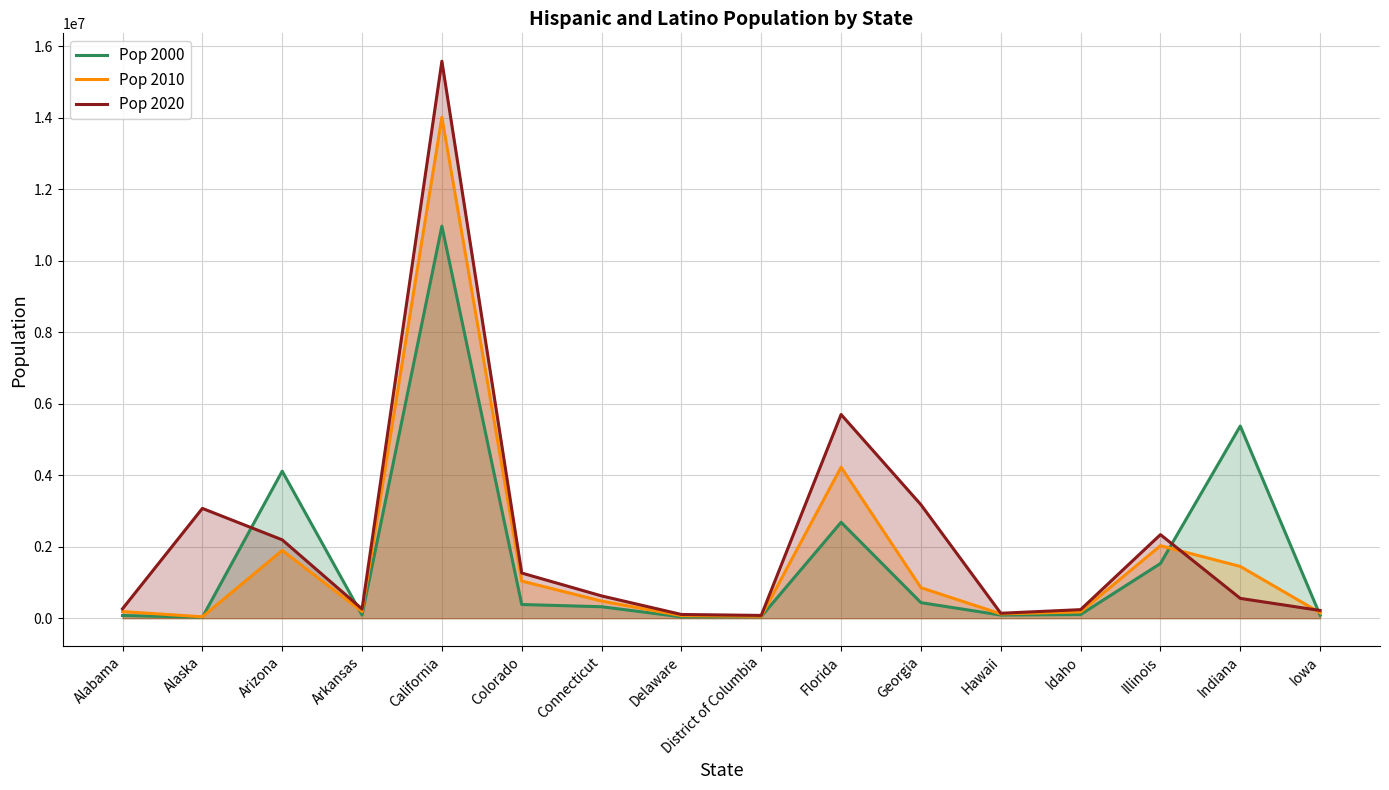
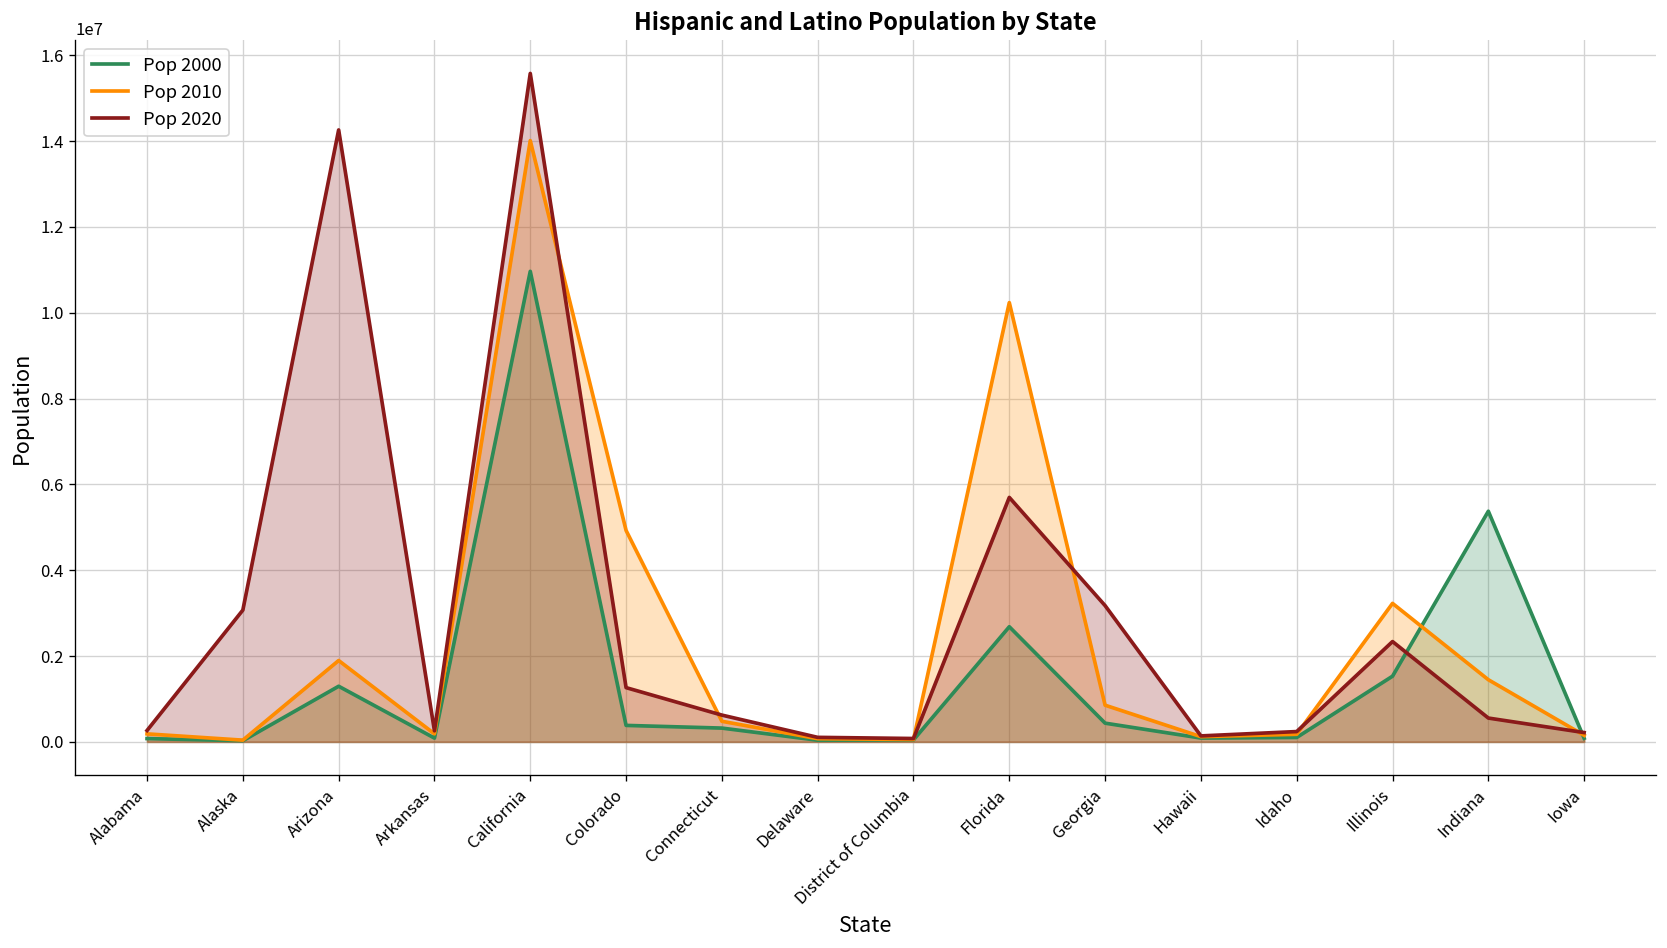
  {
    "Pop 2000": {
      "Alabama": 100000,
-     "Arizona": 4100000,
+     "Arizona": 1300000,
      "Arkansas": 100000,
      "California": 11000000,
      "Colorado": 400000,
      "Connecticut": 300000,
      "Florida": 2700000,
      "Georgia": 400000,
      "Idaho": 100000,
      "Illinois": 1500000,
      "Indiana": 5400000
    },
    "Pop 2010": {
      "Alabama": 200000,
      "Arizona": 1900000,
      "California": 14000000,
-     "Colorado": 1000000,
+     "Colorado": 4900000,
      "Connecticut": 500000,
-     "Florida": 4200000,
+     "Florida": 10200000,
      "Georgia": 900000,
-     "Illinois": 2000000,
+     "Illinois": 3200000,
      "Indiana": 1400000
    },
    "Pop 2020": {
      "Alabama": 300000,
      "Alaska": 3100000,
-     "Arizona": 2200000,
+     "Arizona": 14300000,
      "California": 15600000,
      "Colorado": 1300000,
      "Connecticut": 600000,
      "Florida": 5700000,
      "Georgia": 3200000,
      "Illinois": 2300000,
      "Indiana": 600000
    }
  }
